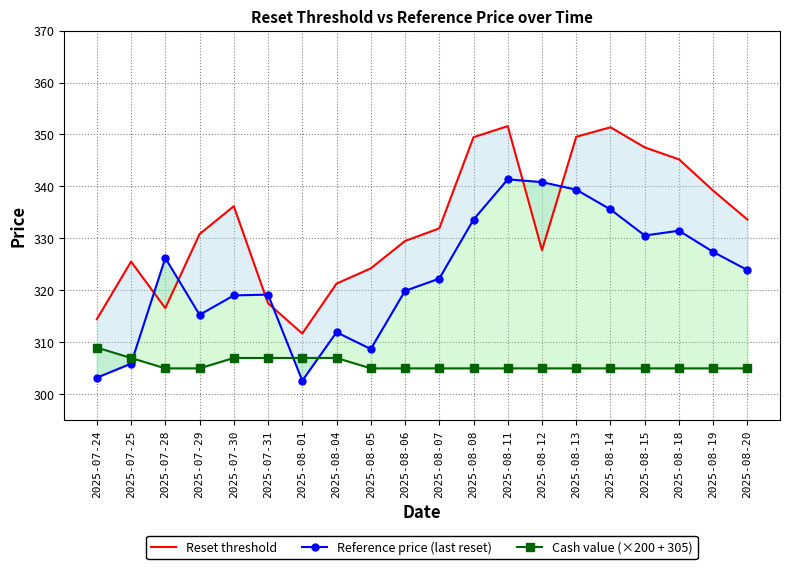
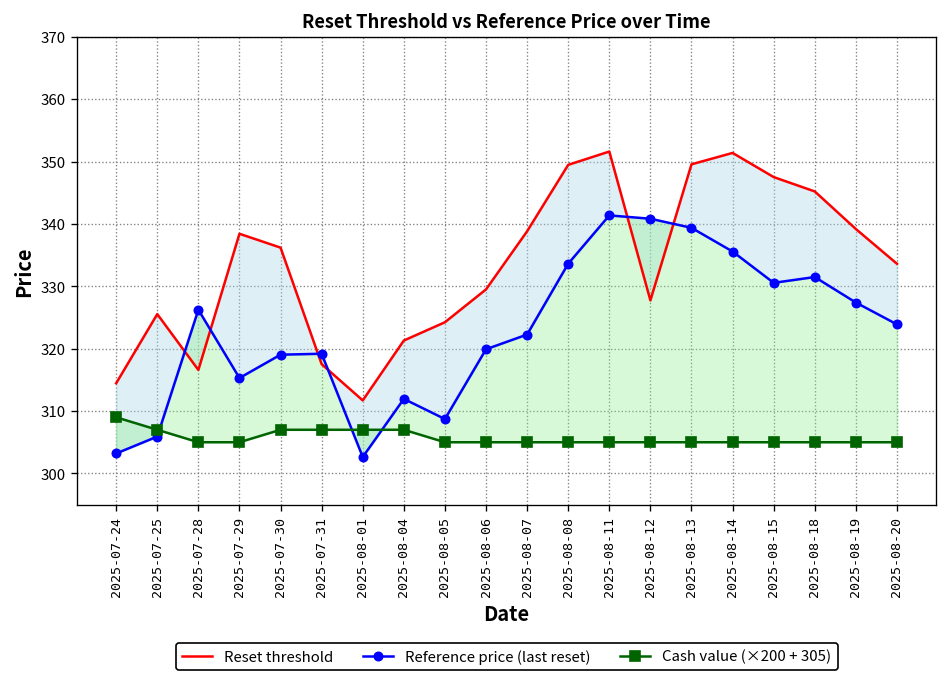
  {
    "Reset threshold": {
      "2025-07-28": 317,
-     "2025-07-29": 331,
+     "2025-07-29": 338,
      "2025-07-31": 318,
-     "2025-08-07": 332,
+     "2025-08-07": 339,
      "2025-08-12": 328
    },
    "Reference price (last reset)": {
      "2025-07-24": 303,
      "2025-07-25": 306,
      "2025-08-01": 303
    },
    "Cash value (×200 + 305)": {
      "2025-07-28": 305,
      "2025-07-29": 305,
      "2025-07-30": 307,
      "2025-07-31": 307,
      "2025-08-04": 307,
      "2025-08-05": 305,
      "2025-08-06": 305,
      "2025-08-07": 305,
      "2025-08-08": 305,
      "2025-08-11": 305,
      "2025-08-12": 305,
      "2025-08-13": 305,
      "2025-08-14": 305,
      "2025-08-15": 305,
      "2025-08-18": 305,
      "2025-08-19": 305,
      "2025-08-20": 305
    }
  }
